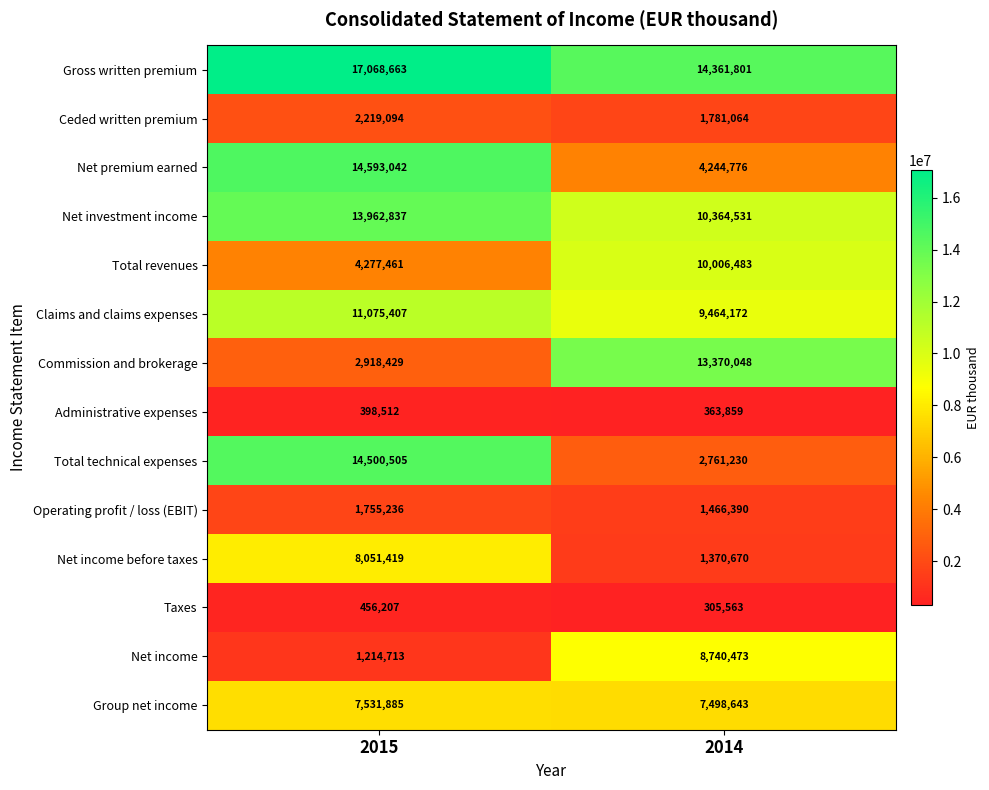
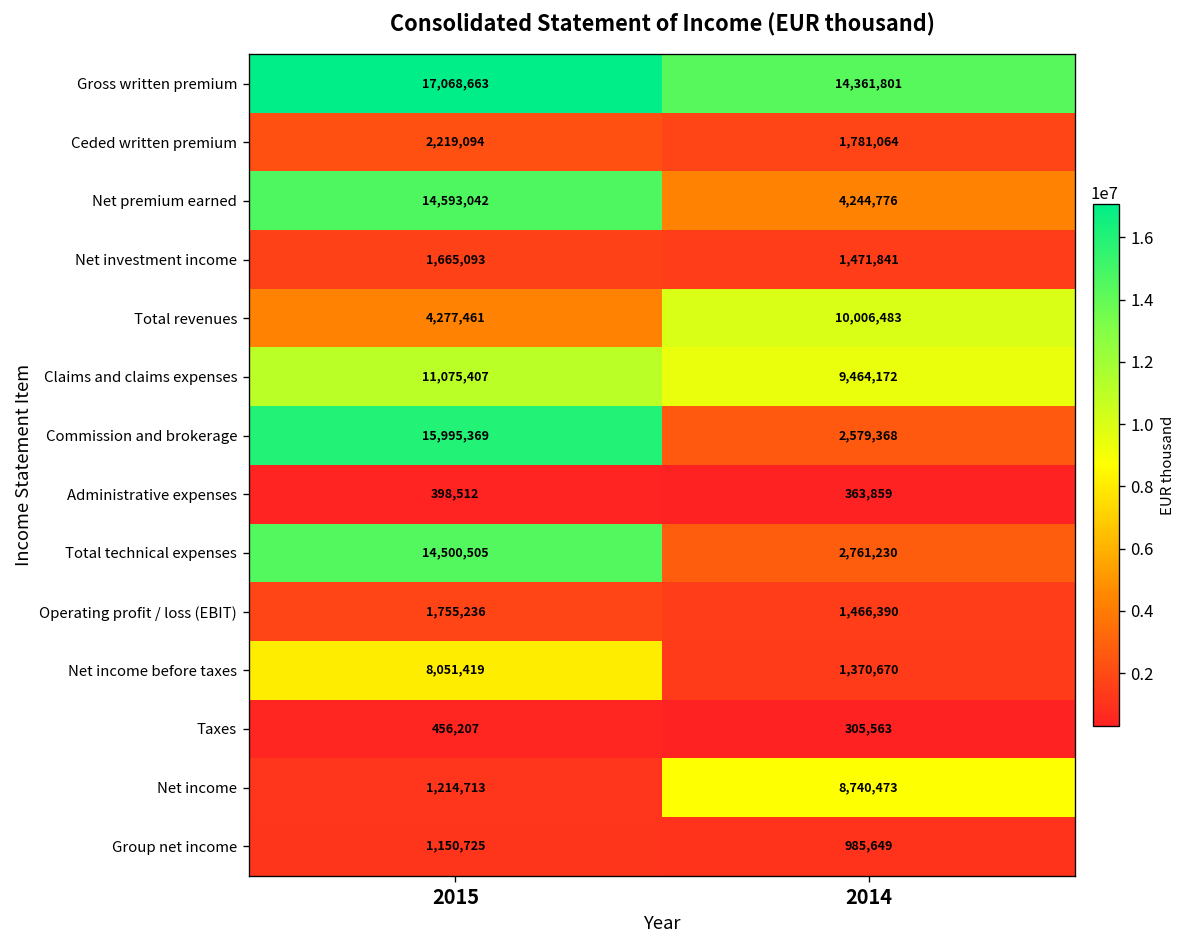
  {
    "Gross written premium": {
      "2015": "17,068,663",
      "2014": "14,361,801"
    },
    "Ceded written premium": {
      "2015": "2,219,094",
      "2014": "1,781,064"
    },
    "Net premium earned": {
      "2015": "14,593,042",
      "2014": "4,244,776"
    },
    "Net investment income": {
-     "2015": "13,962,837",
-     "2014": "10,364,531"
+     "2015": "1,665,093",
+     "2014": "1,471,841"
    },
    "Total revenues": {
      "2015": "4,277,461",
      "2014": "10,006,483"
    },
    "Claims and claims expenses": {
      "2015": "11,075,407",
      "2014": "9,464,172"
    },
    "Commission and brokerage": {
-     "2015": "2,918,429",
-     "2014": "13,370,048"
+     "2015": "15,995,369",
+     "2014": "2,579,368"
    },
    "Administrative expenses": {
      "2015": "398,512",
      "2014": "363,859"
    },
    "Total technical expenses": {
      "2015": "14,500,505",
      "2014": "2,761,230"
    },
    "Operating profit / loss (EBIT)": {
      "2015": "1,755,236",
      "2014": "1,466,390"
    },
    "Net income before taxes": {
      "2015": "8,051,419",
      "2014": "1,370,670"
    },
    "Taxes": {
      "2015": "456,207",
      "2014": "305,563"
    },
    "Net income": {
      "2015": "1,214,713",
      "2014": "8,740,473"
    },
    "Group net income": {
-     "2015": "7,531,885",
-     "2014": "7,498,643"
+     "2015": "1,150,725",
+     "2014": "985,649"
    }
  }
